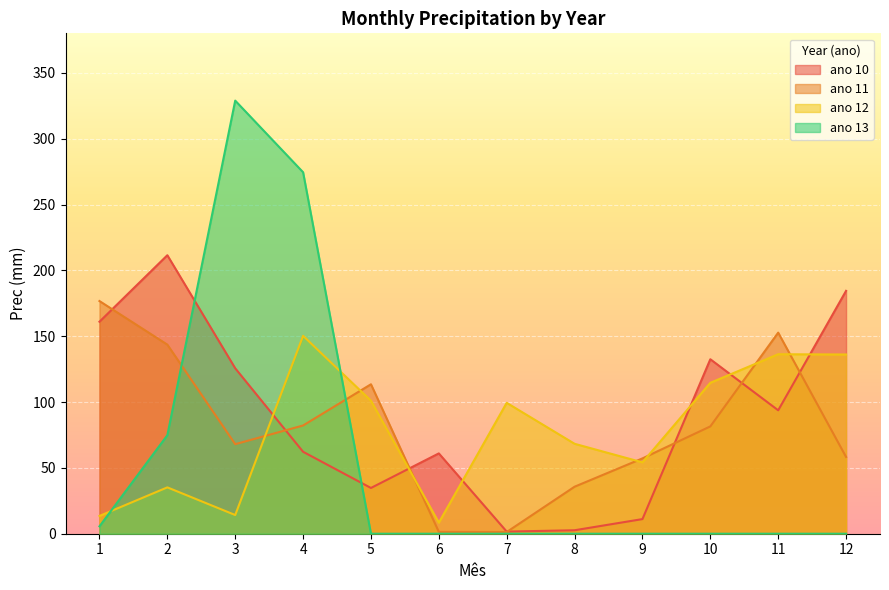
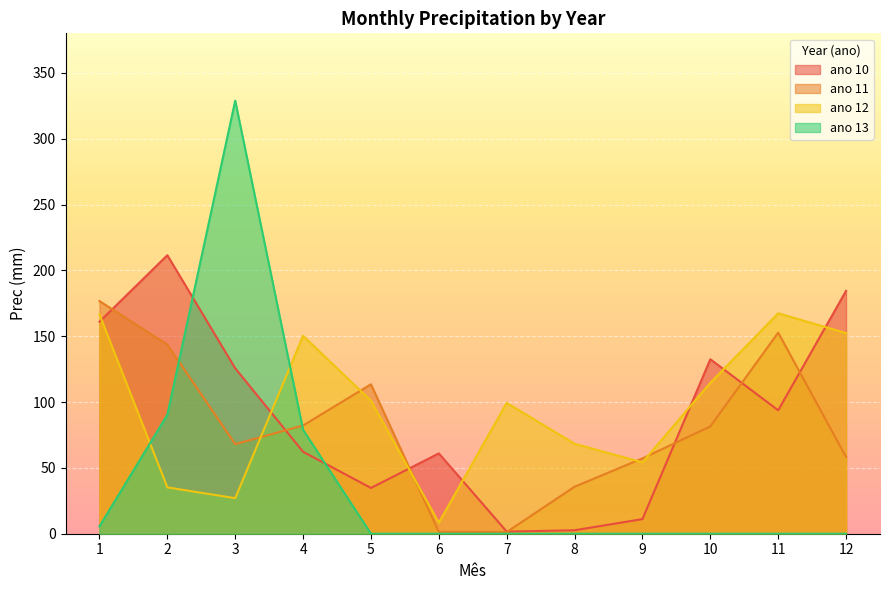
  {
    "ano 12": {
-     "1": 14,
+     "1": 167,
      "2": 35,
-     "3": 14,
+     "3": 27,
      "4": 150,
      "5": 101,
      "6": 8,
      "7": 99,
      "8": 68,
      "9": 54,
      "10": 115,
-     "11": 136,
-     "12": 136
+     "11": 167,
+     "12": 152
    },
    "ano 13": {
      "1": 6,
-     "2": 75,
+     "2": 90,
      "3": 329,
-     "4": 275,
+     "4": 79,
      "5": 0,
      "8": 0,
      "9": 0,
      "10": 0,
      "11": 0,
      "12": 0
    }
  }
